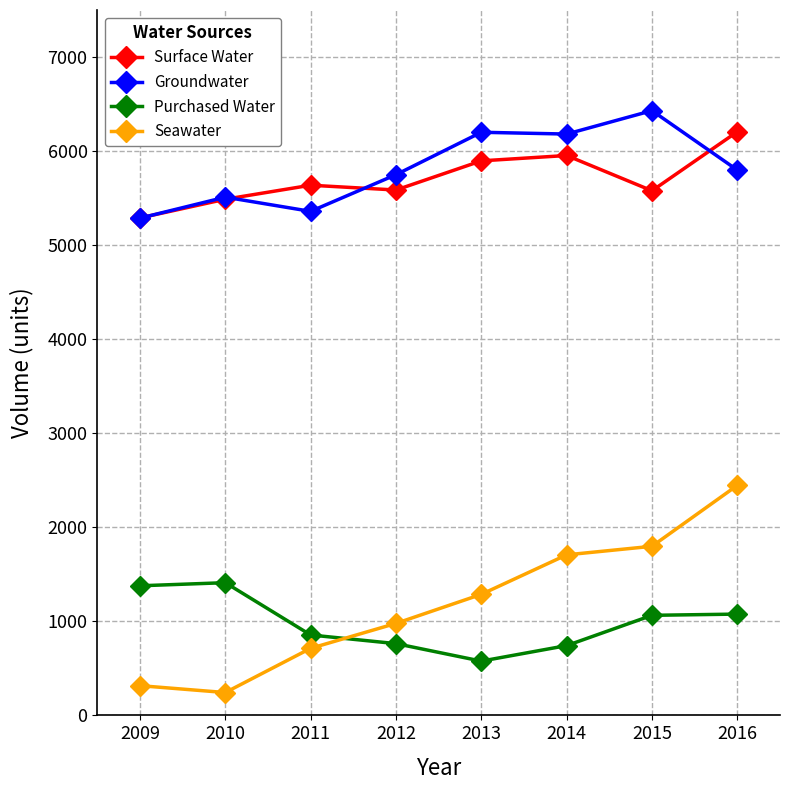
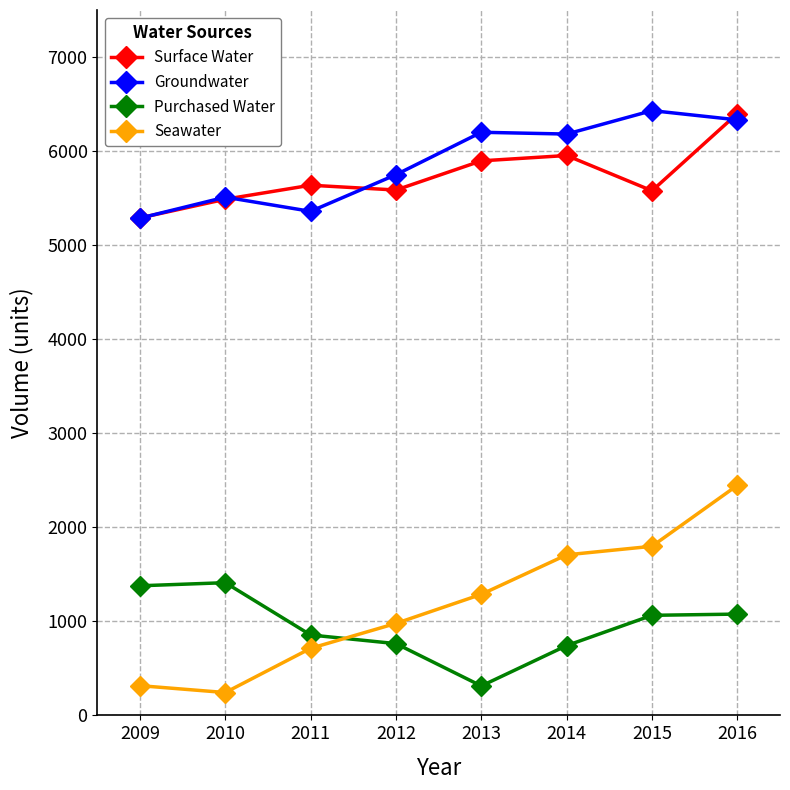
  {
    "Surface Water": {
      "2011": 5600,
      "2012": 5600,
      "2013": 5900,
      "2014": 6000,
      "2015": 5600,
-     "2016": 6200
+     "2016": 6400
    },
    "Groundwater": {
      "2011": 5400,
      "2012": 5700,
      "2013": 6200,
      "2014": 6200,
      "2015": 6400,
-     "2016": 5800
+     "2016": 6300
    },
    "Purchased Water": {
      "2009": 1400,
      "2010": 1400,
      "2011": 900,
      "2012": 800,
-     "2013": 600,
+     "2013": 300,
      "2014": 700,
      "2015": 1100,
      "2016": 1100
    },
    "Seawater": {
      "2009": 300,
      "2010": 200,
      "2011": 700,
      "2012": 1000,
      "2013": 1300,
      "2014": 1700,
      "2015": 1800,
      "2016": 2400
    }
  }
